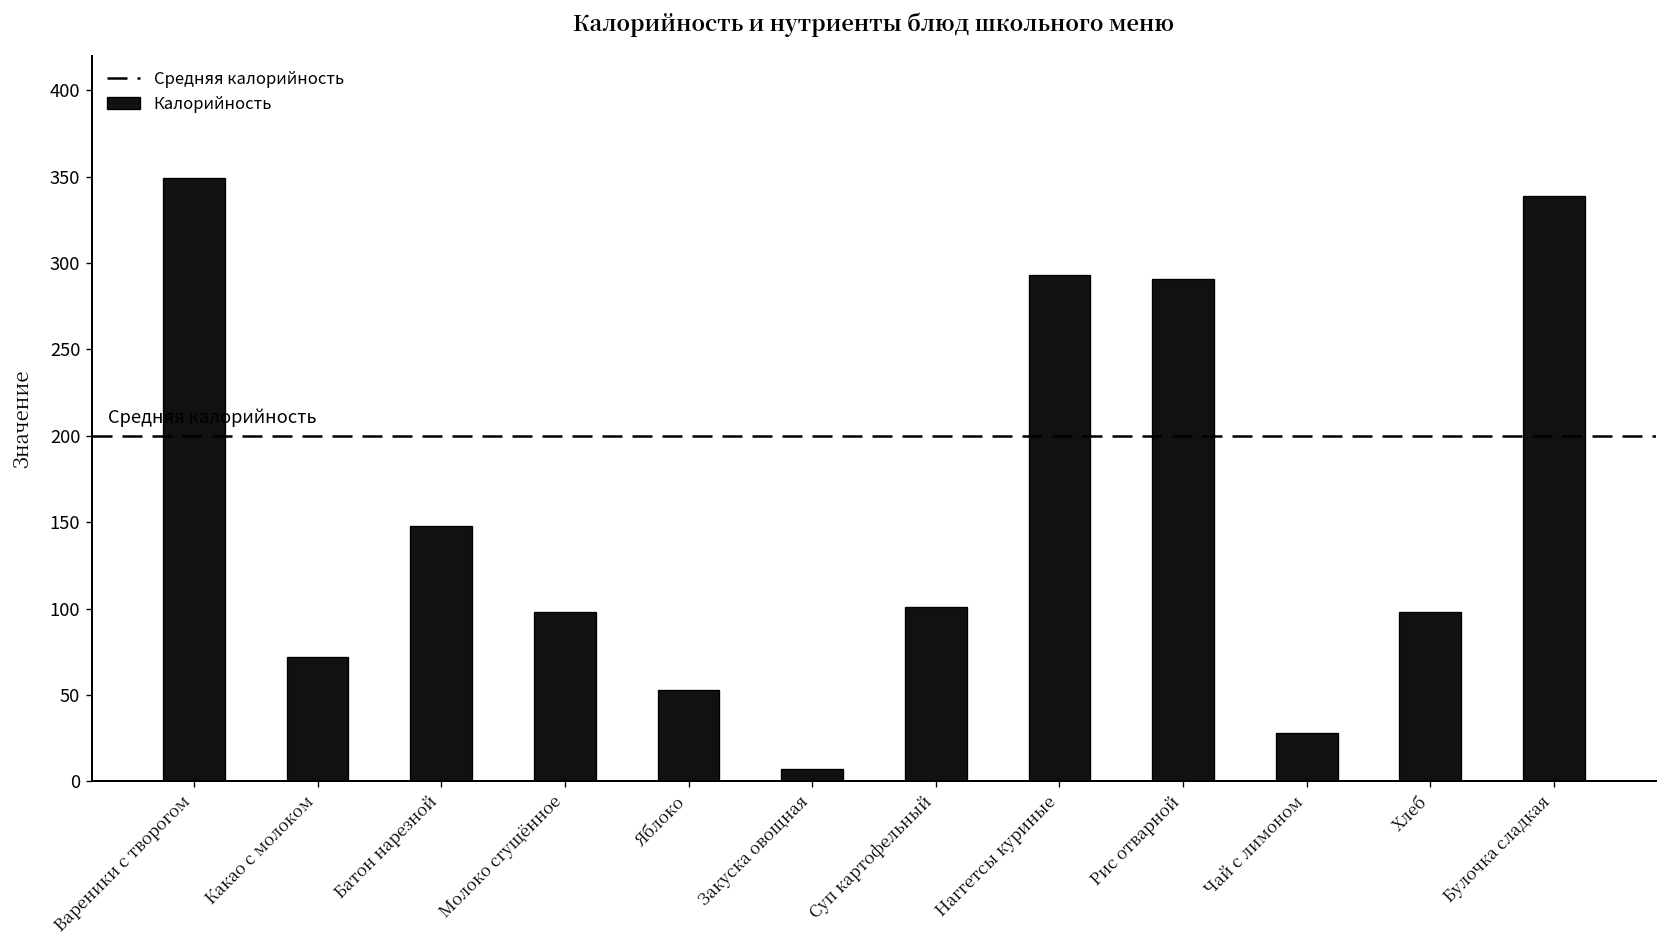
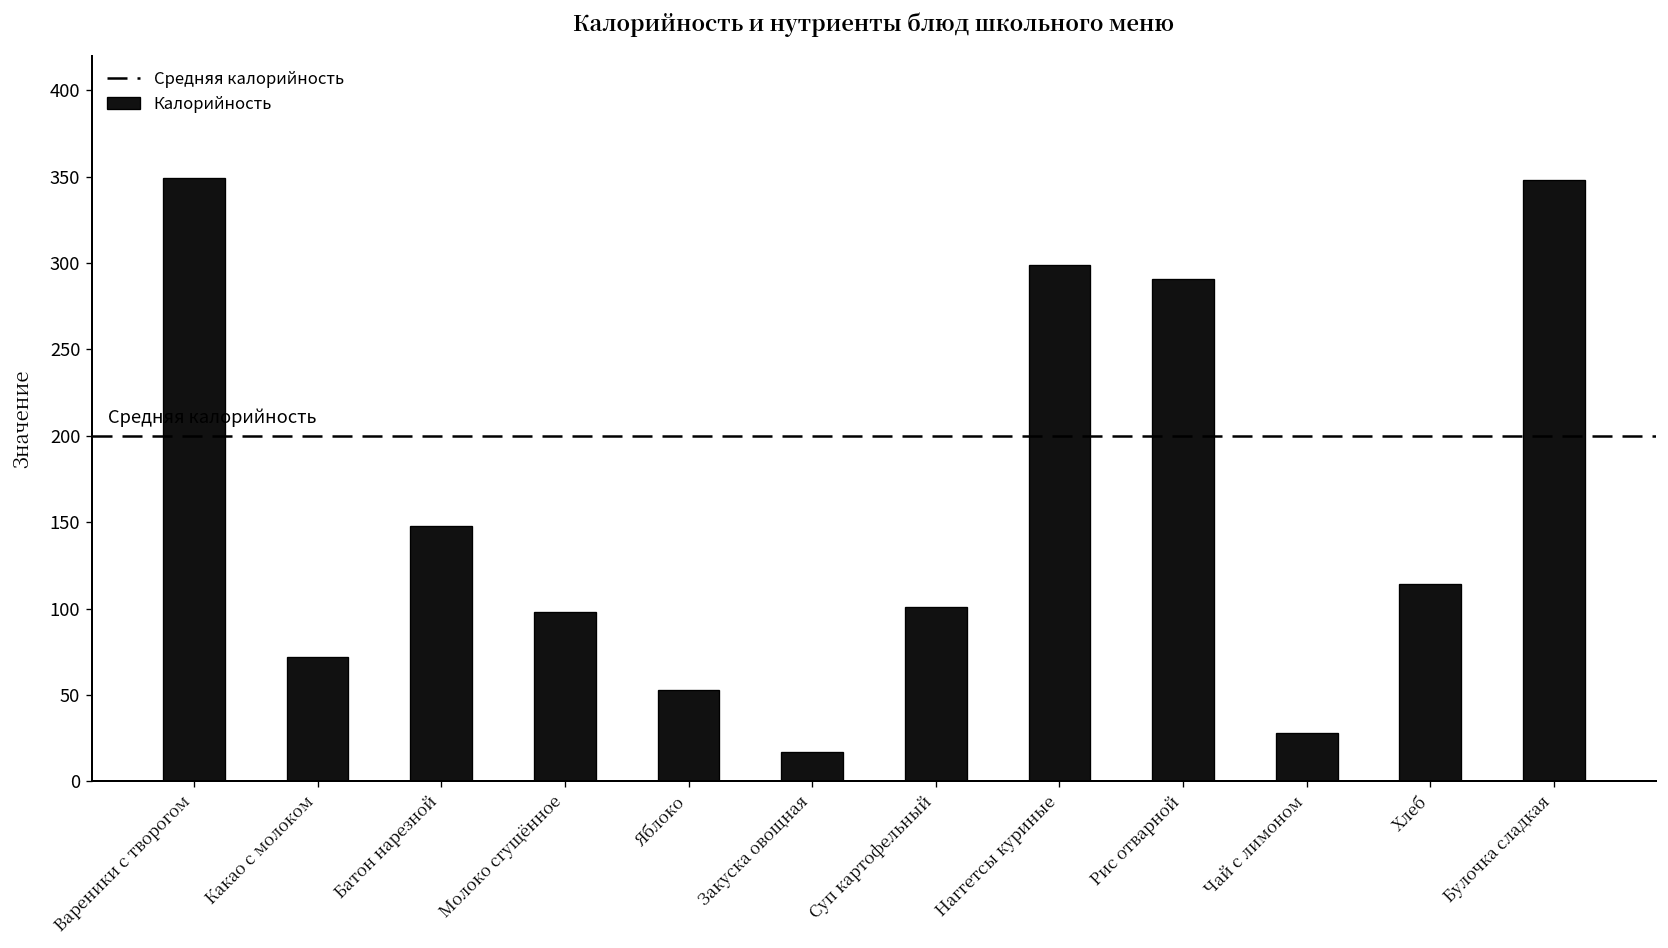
  {
    "Вареники с творогом": 349,
    "Какао с молоком": 72,
    "Батон нарезной": 148,
    "Молоко сгущённое": 98,
    "Яблоко": 53,
-   "Закуска овощная": 7,
+   "Закуска овощная": 17,
    "Суп картофельный": 101,
-   "Наггетсы куриные": 293,
+   "Наггетсы куриные": 299,
    "Рис отварной": 291,
    "Чай с лимоном": 28,
-   "Хлеб": 98,
-   "Булочка сладкая": 339
+   "Хлеб": 114,
+   "Булочка сладкая": 348
  }
